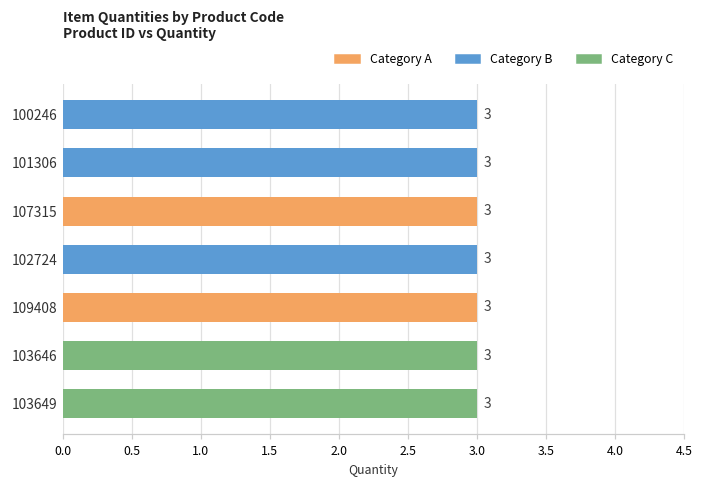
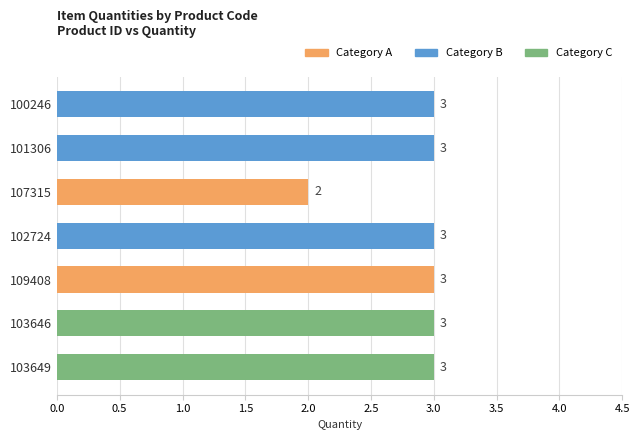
  {
    "100246": 3,
    "101306": 3,
-   "107315": 3,
+   "107315": 2,
    "102724": 3,
    "109408": 3,
    "103646": 3,
    "103649": 3
  }
